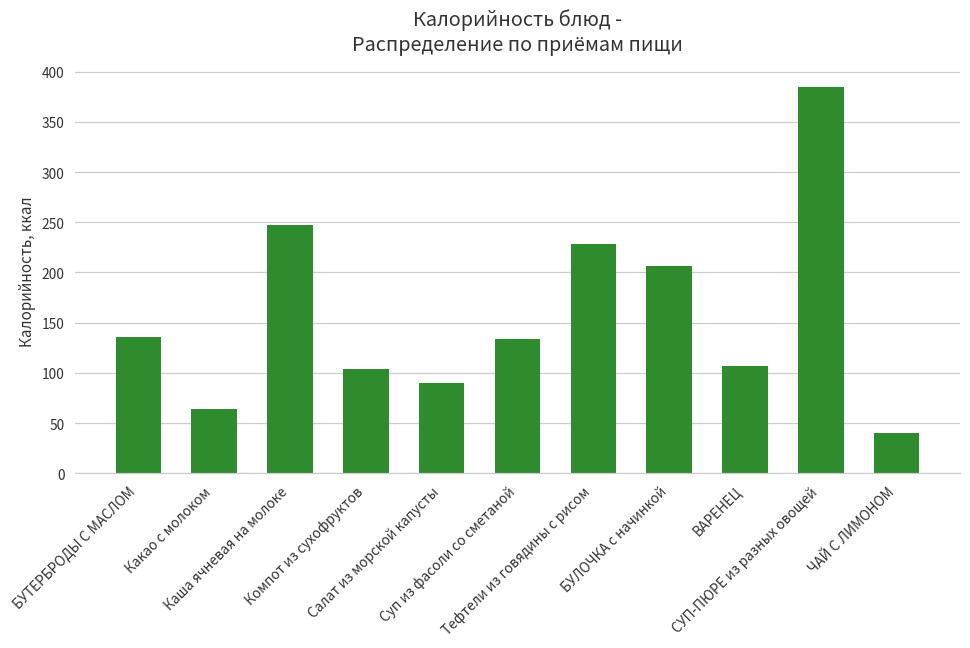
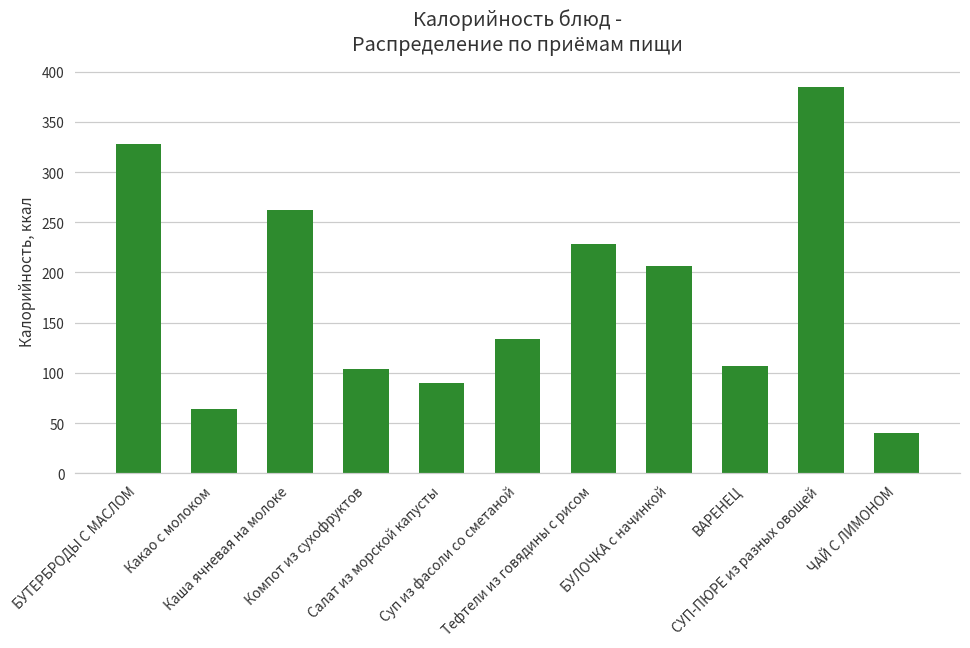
  {
-   "БУТЕРБРОДЫ С МАСЛОМ": 140,
+   "БУТЕРБРОДЫ С МАСЛОМ": 330,
    "Какао с молоком": 60,
-   "Каша ячневая на молоке": 250,
+   "Каша ячневая на молоке": 260,
    "Компот из сухофруктов": 100,
    "Салат из морской капусты": 90,
    "Суп из фасоли со сметаной": 130,
    "Тефтели из говядины с рисом": 230,
    "БУЛОЧКА с начинкой": 210,
    "ВАРЕНЕЦ": 110,
    "СУП-ПЮРЕ из разных овощей": 380,
    "ЧАЙ С ЛИМОНОМ": 40
  }
